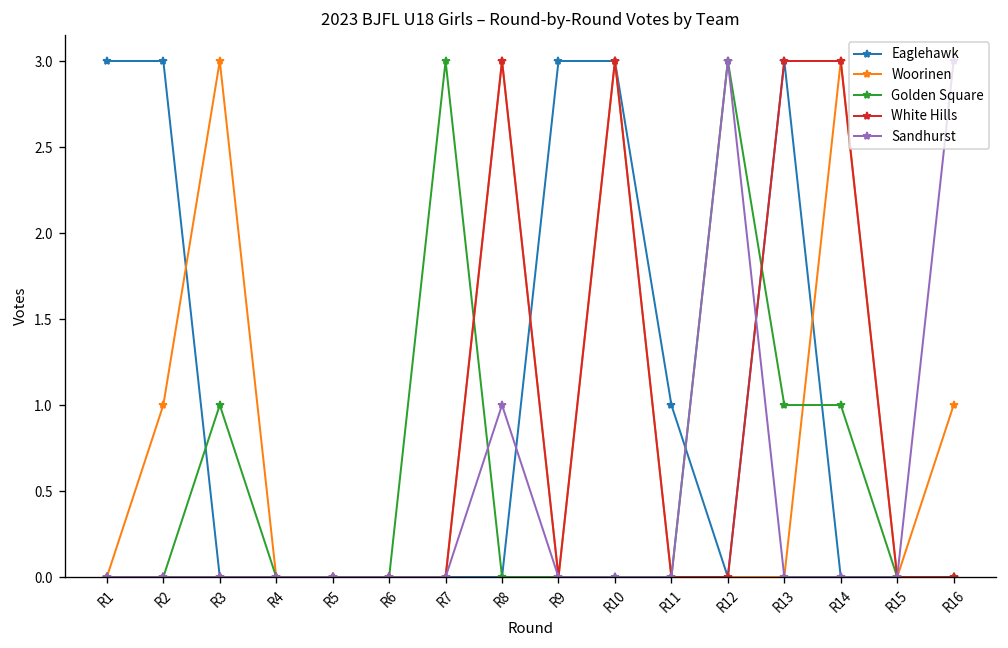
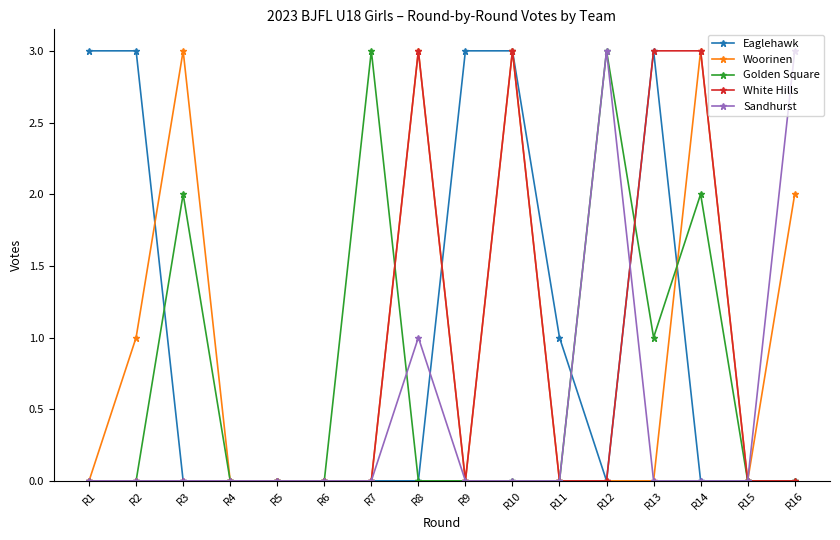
  {
    "Eaglehawk": {
      "R1": 3,
      "R2": 3,
      "R9": 3,
      "R11": 1
    },
    "Woorinen": {
      "R2": 1,
      "R3": 3,
-     "R16": 1
+     "R16": 2
    },
    "Golden Square": {
-     "R3": 1,
+     "R3": 2,
      "R7": 3,
      "R13": 1,
-     "R14": 1
+     "R14": 2
    },
    "Sandhurst": {
      "R8": 1
    }
  }
